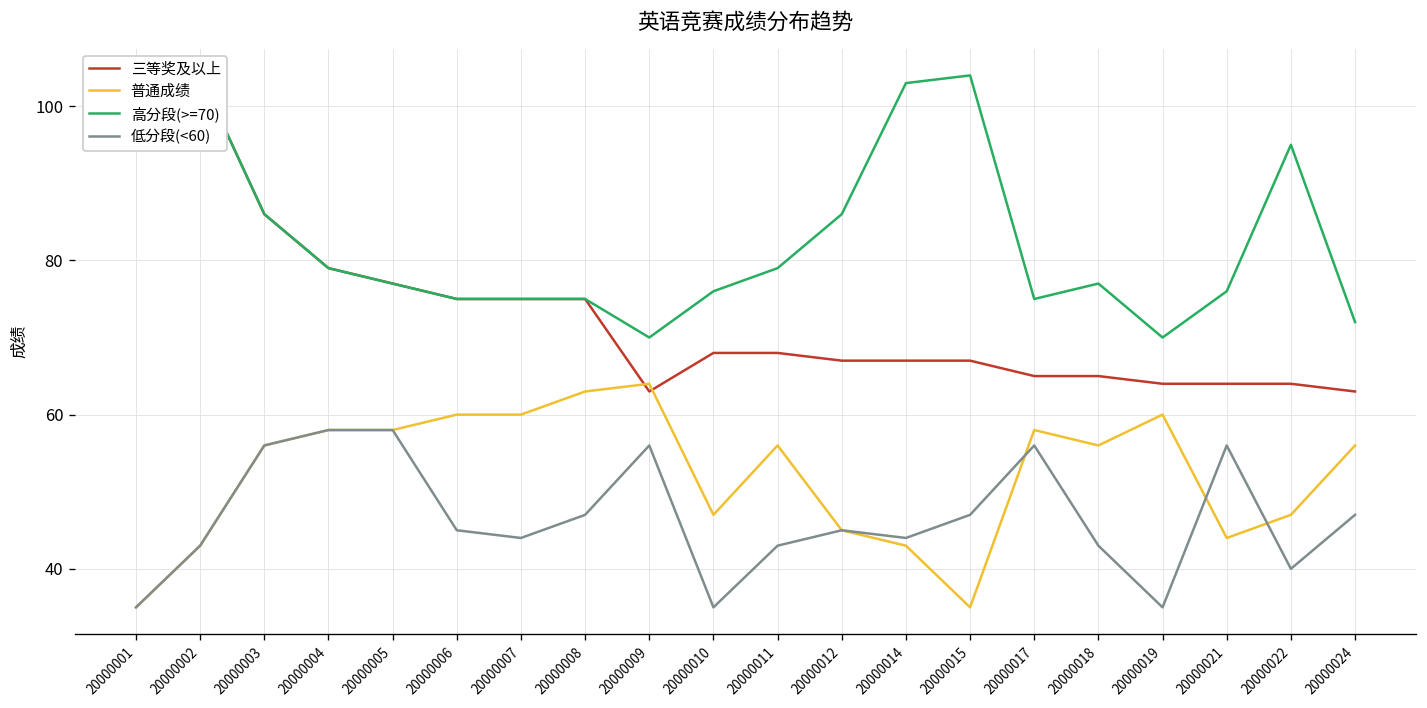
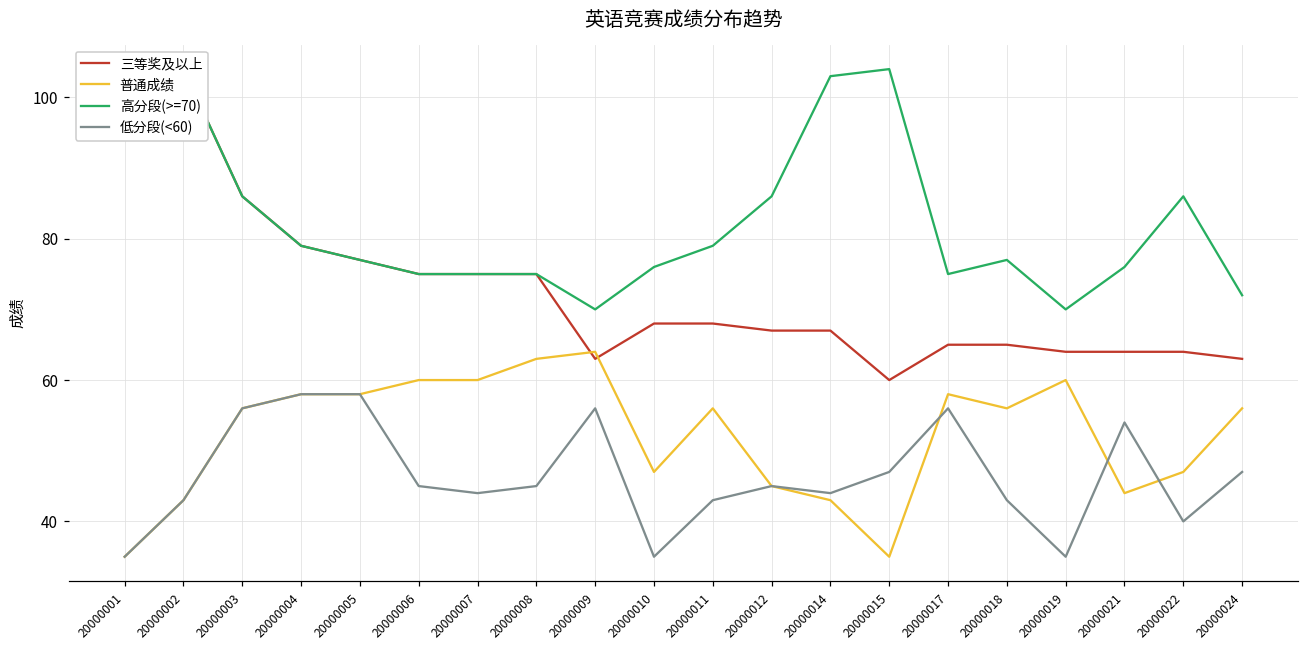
  {
    "三等奖及以上": {
      "20000009": 63,
      "20000010": 68,
      "20000011": 68,
      "20000012": 67,
      "20000014": 67,
-     "20000015": 67,
+     "20000015": 60,
      "20000017": 65,
      "20000018": 65,
      "20000019": 64,
      "20000021": 64,
      "20000022": 64,
      "20000024": 63
    },
    "普通成绩": {
      "20000006": 60,
      "20000007": 60,
      "20000008": 63,
      "20000009": 64,
      "20000010": 47,
      "20000011": 56,
      "20000014": 43,
      "20000015": 35,
      "20000017": 58,
      "20000018": 56,
      "20000019": 60,
      "20000021": 44,
      "20000022": 47,
      "20000024": 56
    },
    "高分段(>=70)": {
      "20000009": 70,
      "20000010": 76,
      "20000011": 79,
      "20000012": 86,
      "20000014": 103,
      "20000015": 104,
      "20000017": 75,
      "20000018": 77,
      "20000019": 70,
      "20000021": 76,
-     "20000022": 95,
+     "20000022": 86,
      "20000024": 72
    },
    "低分段(<60)": {
      "20000006": 45,
      "20000007": 44,
-     "20000008": 47,
+     "20000008": 45,
      "20000009": 56,
      "20000010": 35,
      "20000011": 43,
      "20000014": 44,
      "20000015": 47,
      "20000017": 56,
      "20000018": 43,
      "20000019": 35,
-     "20000021": 56,
+     "20000021": 54,
      "20000022": 40,
      "20000024": 47
    }
  }
